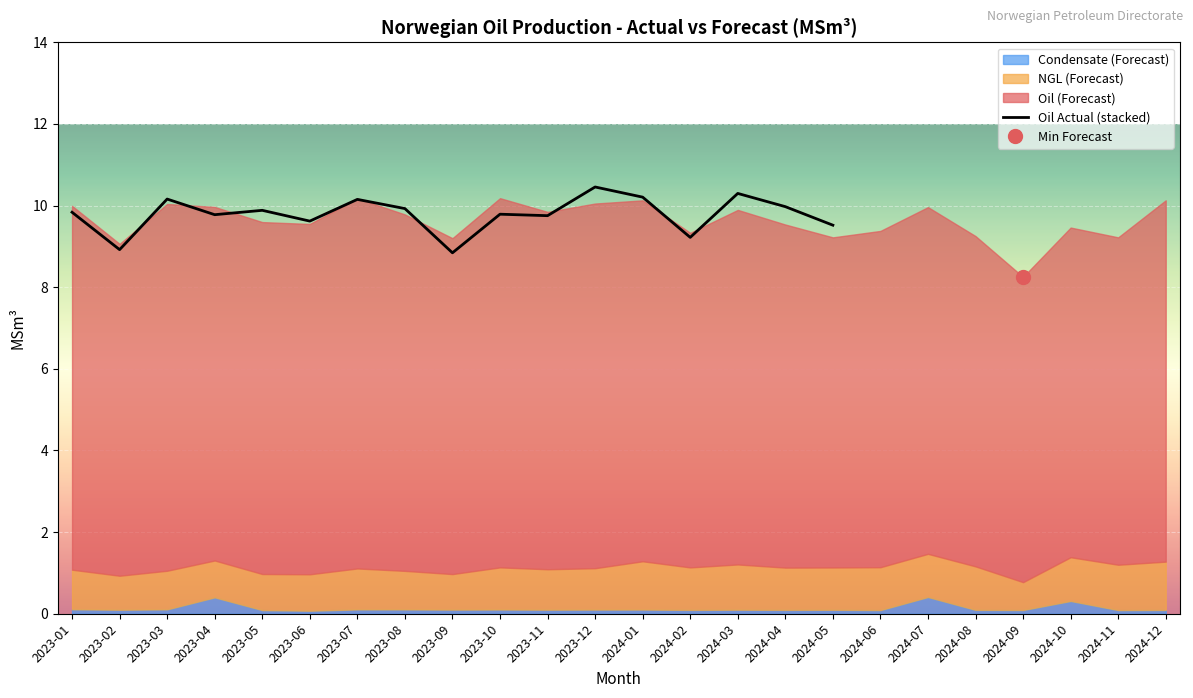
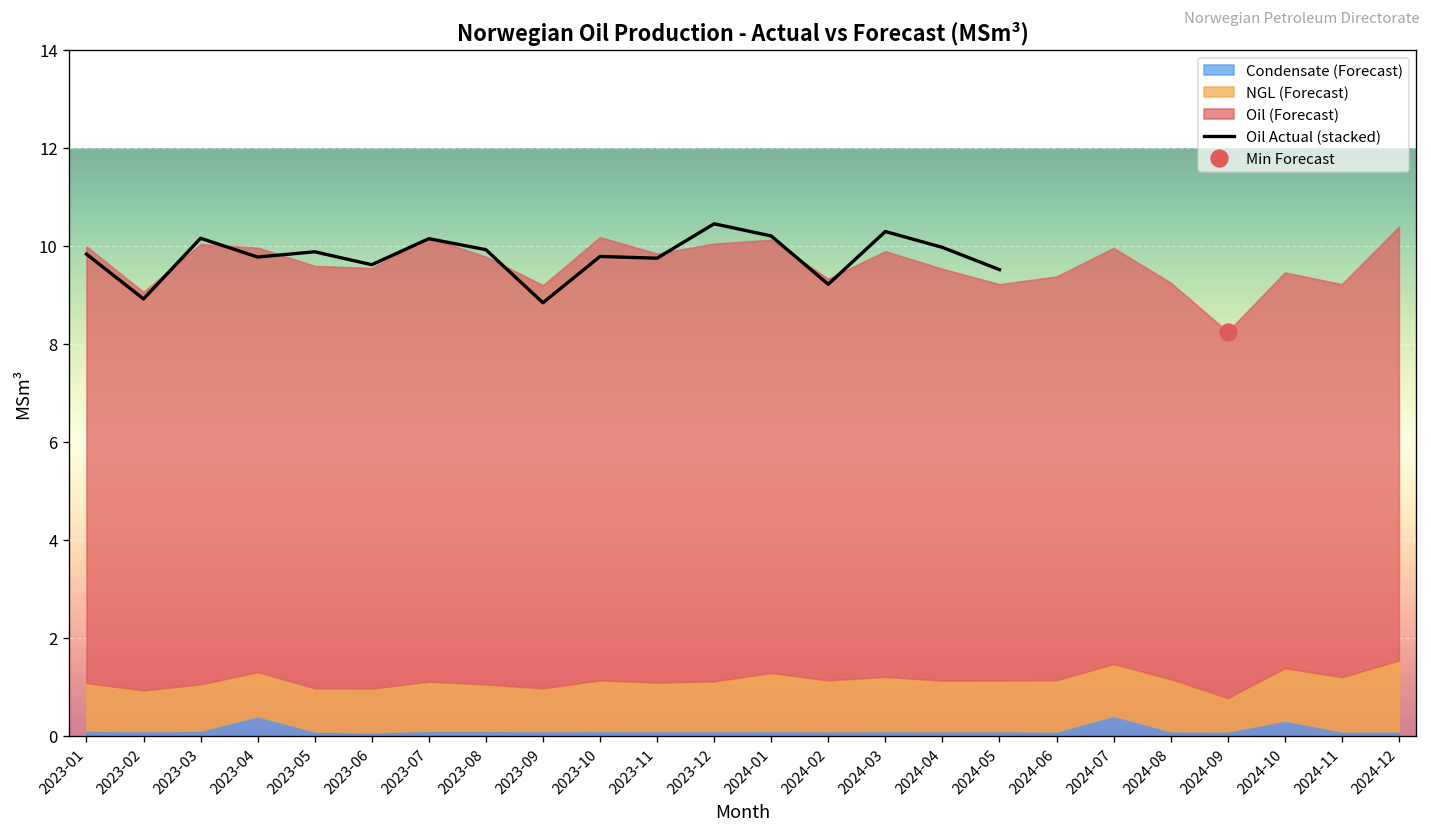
  {
    "Oil Actual (stacked)": {
      "2023-01": 9.8,
      "2023-02": 8.9,
      "2023-03": 10.2,
      "2023-04": 9.8,
      "2023-05": 9.9,
      "2023-06": 9.6,
      "2023-08": 9.9,
      "2023-09": 8.8,
      "2023-10": 9.8,
      "2023-11": 9.8,
      "2023-12": 10.5,
      "2024-01": 10.2,
      "2024-02": 9.2,
      "2024-03": 10.3,
      "2024-04": 10.0,
      "2024-05": 9.5
    },
    "Condensate (Forecast)": {
      "2023-01": 0.1,
      "2023-02": 0.1,
      "2023-03": 0.1,
      "2023-04": 0.4,
      "2023-05": 0.1,
      "2023-06": 0.1,
      "2023-07": 0.1,
      "2023-08": 0.1,
      "2023-09": 0.1,
      "2023-10": 0.1,
      "2023-11": 0.1,
      "2023-12": 0.1,
      "2024-01": 0.1,
      "2024-02": 0.1,
      "2024-03": 0.1,
      "2024-04": 0.1,
      "2024-05": 0.1,
      "2024-06": 0.1,
      "2024-07": 0.4,
      "2024-08": 0.1,
      "2024-09": 0.1,
      "2024-10": 0.3,
      "2024-11": 0.1,
      "2024-12": 0.1
    },
    "NGL (Forecast)": {
      "2023-01": 1.0,
      "2023-02": 0.8,
      "2023-03": 0.9,
      "2023-04": 0.9,
      "2023-05": 0.9,
      "2023-06": 0.9,
      "2023-07": 1.0,
      "2023-08": 0.9,
      "2023-09": 0.9,
      "2023-10": 1.0,
      "2023-11": 1.0,
      "2023-12": 1.0,
      "2024-01": 1.2,
      "2024-02": 1.0,
      "2024-03": 1.1,
      "2024-04": 1.0,
      "2024-05": 1.0,
      "2024-06": 1.1,
      "2024-07": 1.1,
      "2024-08": 1.1,
      "2024-09": 0.7,
      "2024-10": 1.1,
      "2024-11": 1.1,
-     "2024-12": 1.2
+     "2024-12": 1.4
    }
  }
